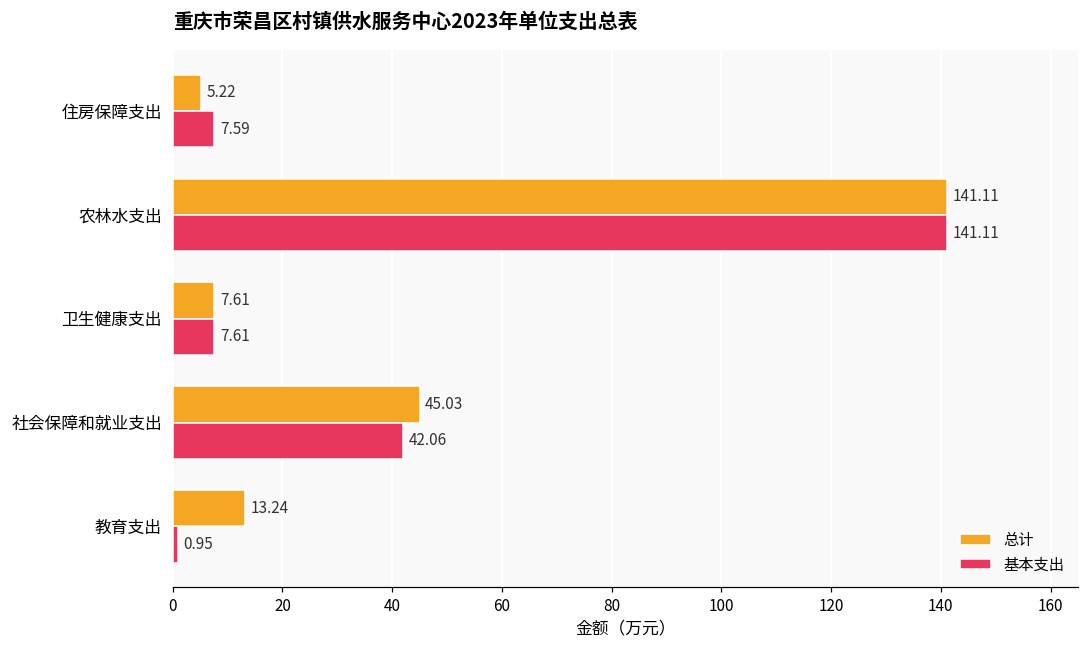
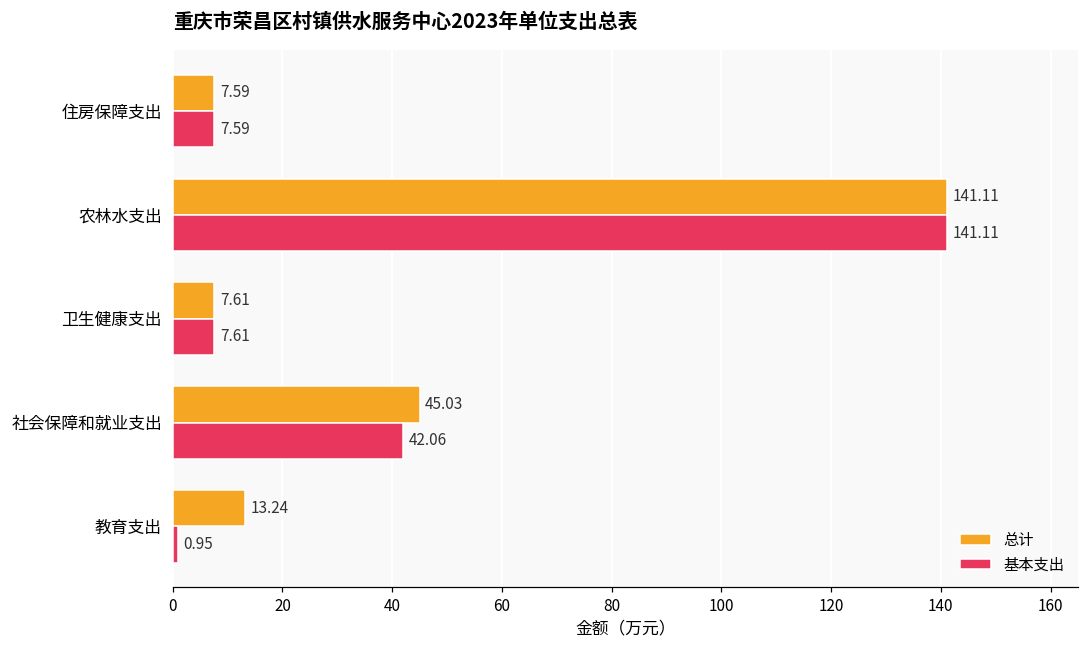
  {
    "总计": {
-     "住房保障支出": 5.22,
+     "住房保障支出": 7.59,
      "农林水支出": 141.11,
      "卫生健康支出": 7.61,
      "社会保障和就业支出": 45.03,
      "教育支出": 13.24
    },
    "基本支出": {
      "住房保障支出": 7.59,
      "农林水支出": 141.11,
      "卫生健康支出": 7.61,
      "社会保障和就业支出": 42.06,
      "教育支出": 0.95
    }
  }
